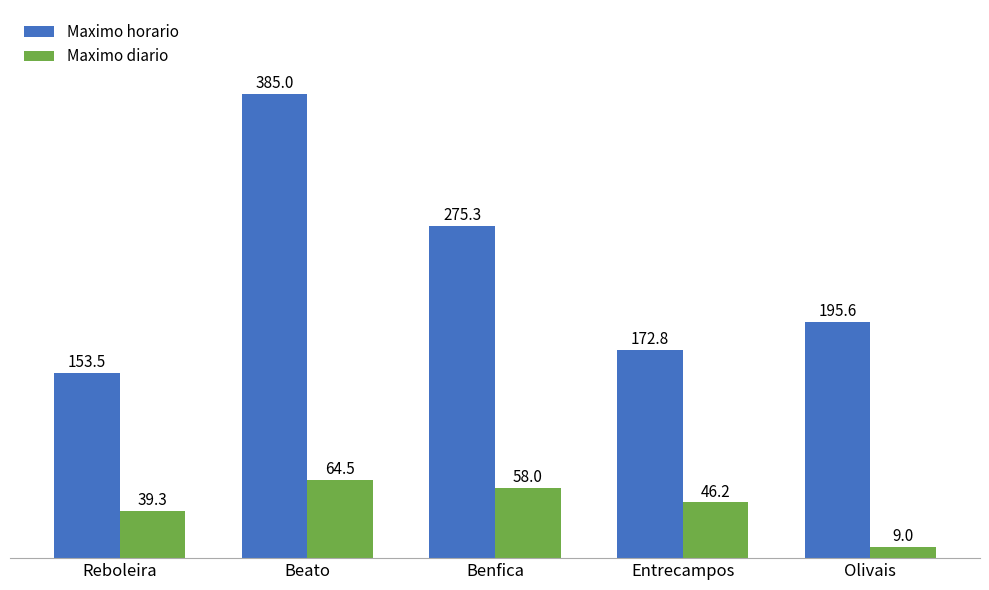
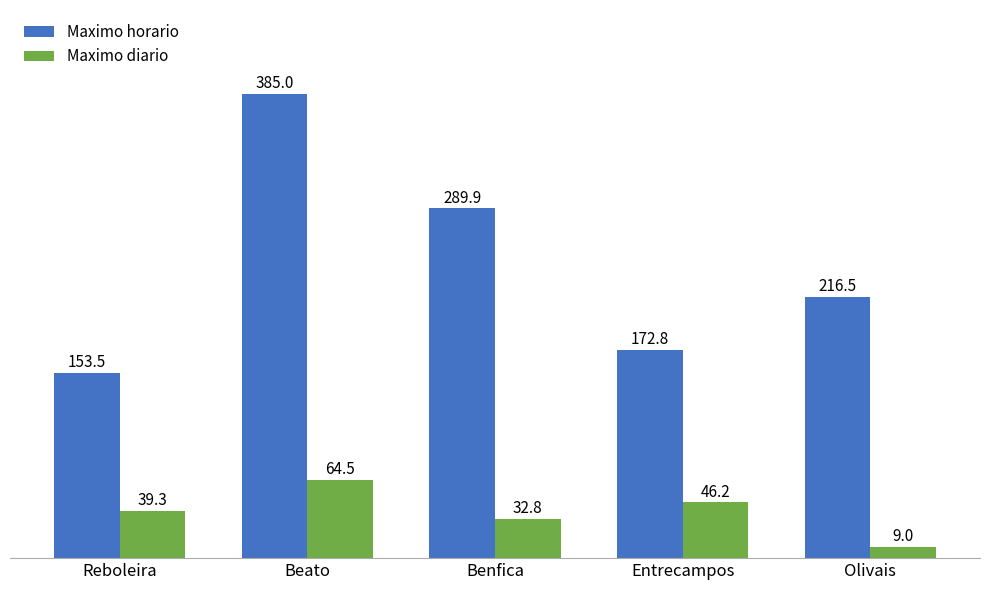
  {
    "Maximo horario": {
      "Reboleira": 153.5,
      "Beato": 385.0,
-     "Benfica": 275.3,
+     "Benfica": 289.9,
      "Entrecampos": 172.8,
-     "Olivais": 195.6
+     "Olivais": 216.5
    },
    "Maximo diario": {
      "Reboleira": 39.3,
      "Beato": 64.5,
-     "Benfica": 58.0,
+     "Benfica": 32.8,
      "Entrecampos": 46.2,
      "Olivais": 9.0
    }
  }
